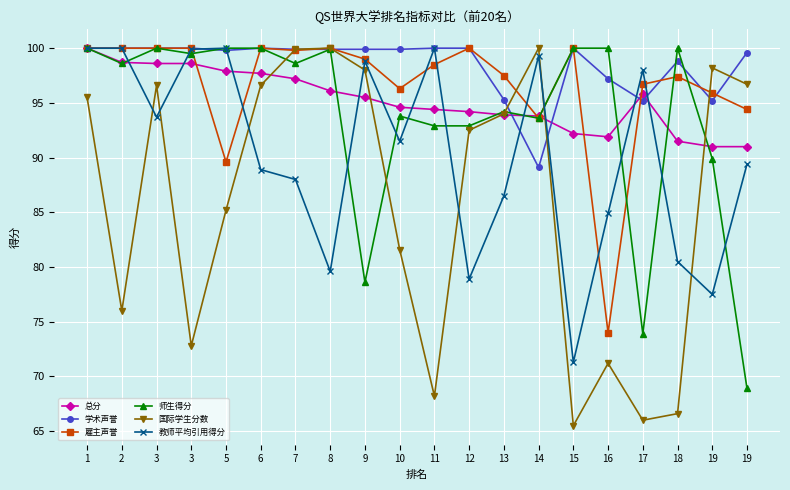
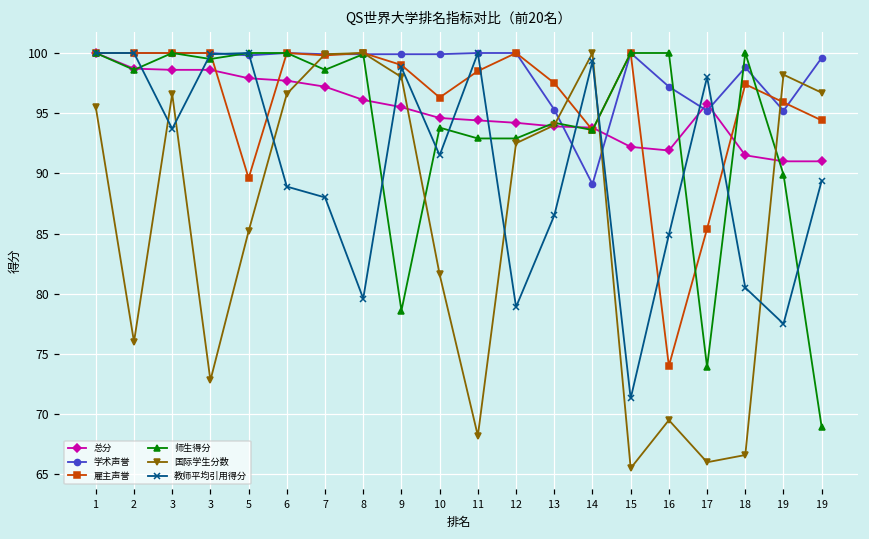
  {
    "总分": {
      "5": 97.9,
      "6": 97.7,
      "7": 97.2,
      "8": 96.1,
      "9": 95.5,
      "10": 94.6,
      "11": 94.4,
      "12": 94.2,
      "15": 92.2,
      "16": 91.9,
      "17": 95.8,
      "18": 91.5
    },
    "学术声誉": {
      "9": 99.9,
      "10": 99.9,
      "13": 95.3,
      "14": 89.1,
      "16": 97.2,
      "17": 95.2,
      "18": 98.8
    },
    "雇主声誉": {
      "5": 89.6,
      "10": 96.3,
      "11": 98.5,
      "13": 97.5,
      "16": 74.0,
-     "17": 96.7,
+     "17": 85.4,
      "18": 97.4
    },
    "师生得分": {
      "7": 98.6,
      "9": 78.6,
      "10": 93.8,
      "11": 92.9,
      "12": 92.9,
      "16": 100.0,
      "17": 73.9,
      "18": 100.0
    },
    "国际学生分数": {
      "1": 95.5,
      "2": 76.0,
      "5": 85.2,
      "6": 96.6,
      "9": 98.0,
      "10": 81.6,
      "11": 68.2,
      "12": 92.5,
      "14": 100.0,
      "15": 65.5,
-     "16": 71.2,
+     "16": 69.5,
      "17": 66.0,
      "18": 66.6
    },
    "教师平均引用得分": {
      "6": 88.9,
      "7": 88.0,
      "8": 79.6,
      "10": 91.5,
      "12": 78.9,
      "13": 86.5,
      "14": 99.3,
      "15": 71.3,
      "16": 84.9,
      "17": 98.0,
      "18": 80.5
    }
  }
